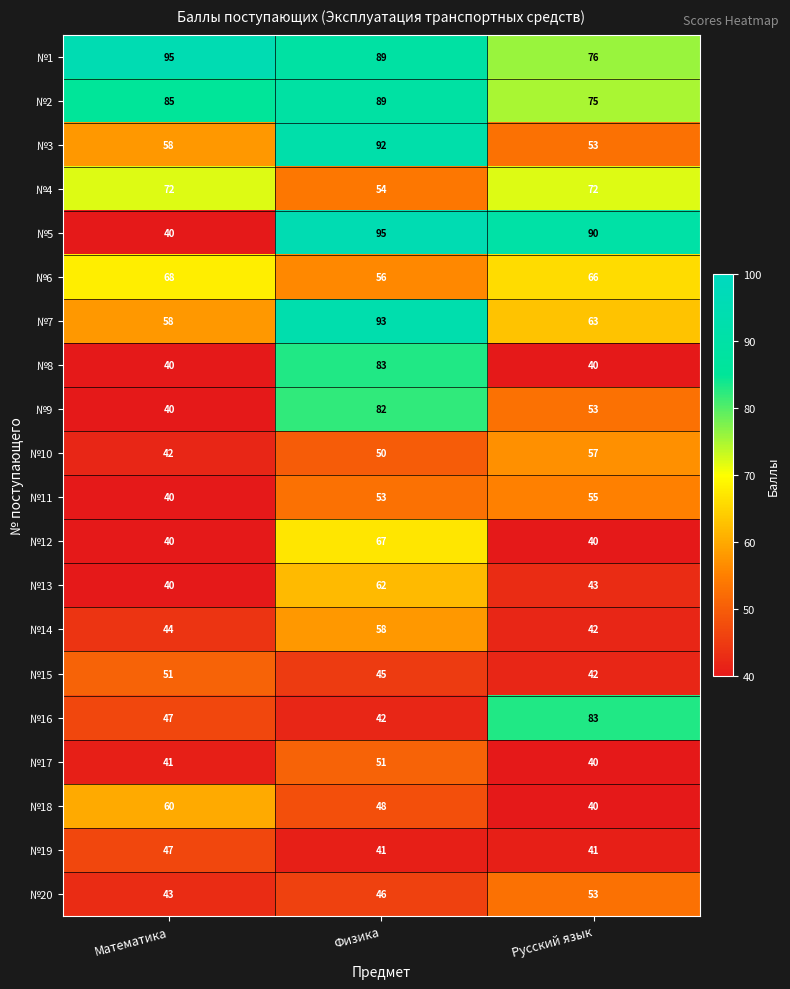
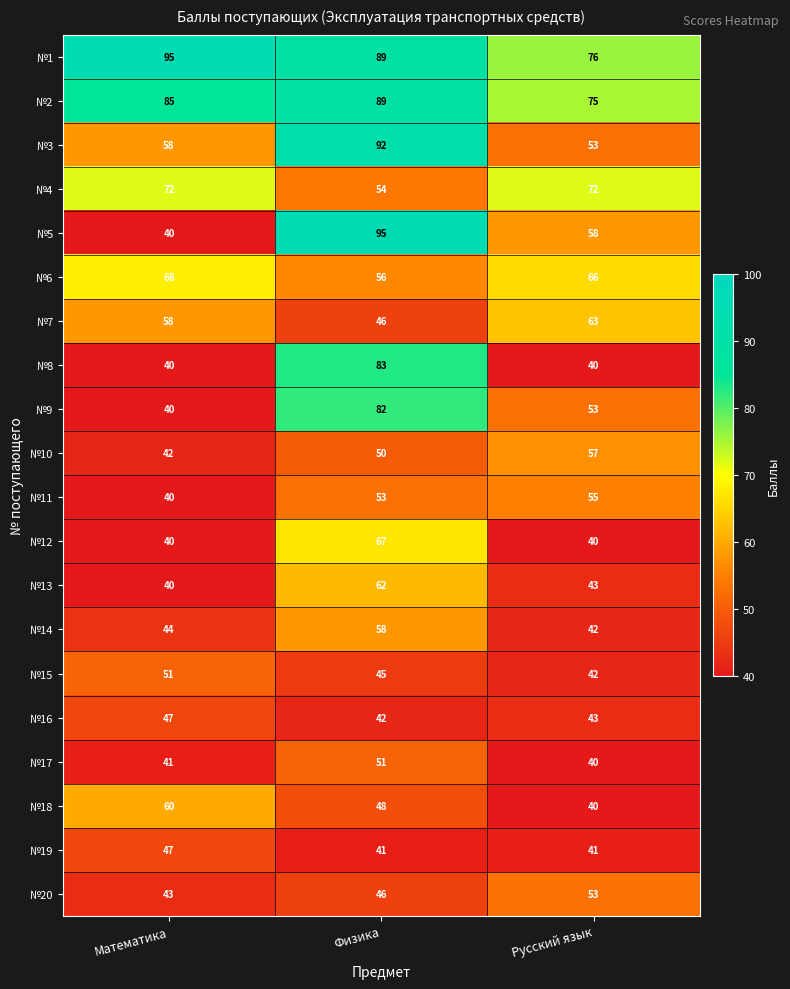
  {
    "№1": {
      "Математика": 95,
      "Физика": 89,
      "Русский язык": 76
    },
    "№2": {
      "Математика": 85,
      "Физика": 89,
      "Русский язык": 75
    },
    "№3": {
      "Математика": 58,
      "Физика": 92,
      "Русский язык": 53
    },
    "№4": {
      "Математика": 72,
      "Физика": 54,
      "Русский язык": 72
    },
    "№5": {
      "Математика": 40,
      "Физика": 95,
-     "Русский язык": 90
+     "Русский язык": 58
    },
    "№6": {
      "Математика": 68,
      "Физика": 56,
      "Русский язык": 66
    },
    "№7": {
      "Математика": 58,
-     "Физика": 93,
+     "Физика": 46,
      "Русский язык": 63
    },
    "№8": {
      "Математика": 40,
      "Физика": 83,
      "Русский язык": 40
    },
    "№9": {
      "Математика": 40,
      "Физика": 82,
      "Русский язык": 53
    },
    "№10": {
      "Математика": 42,
      "Физика": 50,
      "Русский язык": 57
    },
    "№11": {
      "Математика": 40,
      "Физика": 53,
      "Русский язык": 55
    },
    "№12": {
      "Математика": 40,
      "Физика": 67,
      "Русский язык": 40
    },
    "№13": {
      "Математика": 40,
      "Физика": 62,
      "Русский язык": 43
    },
    "№14": {
      "Математика": 44,
      "Физика": 58,
      "Русский язык": 42
    },
    "№15": {
      "Математика": 51,
      "Физика": 45,
      "Русский язык": 42
    },
    "№16": {
      "Математика": 47,
      "Физика": 42,
-     "Русский язык": 83
+     "Русский язык": 43
    },
    "№17": {
      "Математика": 41,
      "Физика": 51,
      "Русский язык": 40
    },
    "№18": {
      "Математика": 60,
      "Физика": 48,
      "Русский язык": 40
    },
    "№19": {
      "Математика": 47,
      "Физика": 41,
      "Русский язык": 41
    },
    "№20": {
      "Математика": 43,
      "Физика": 46,
      "Русский язык": 53
    }
  }
